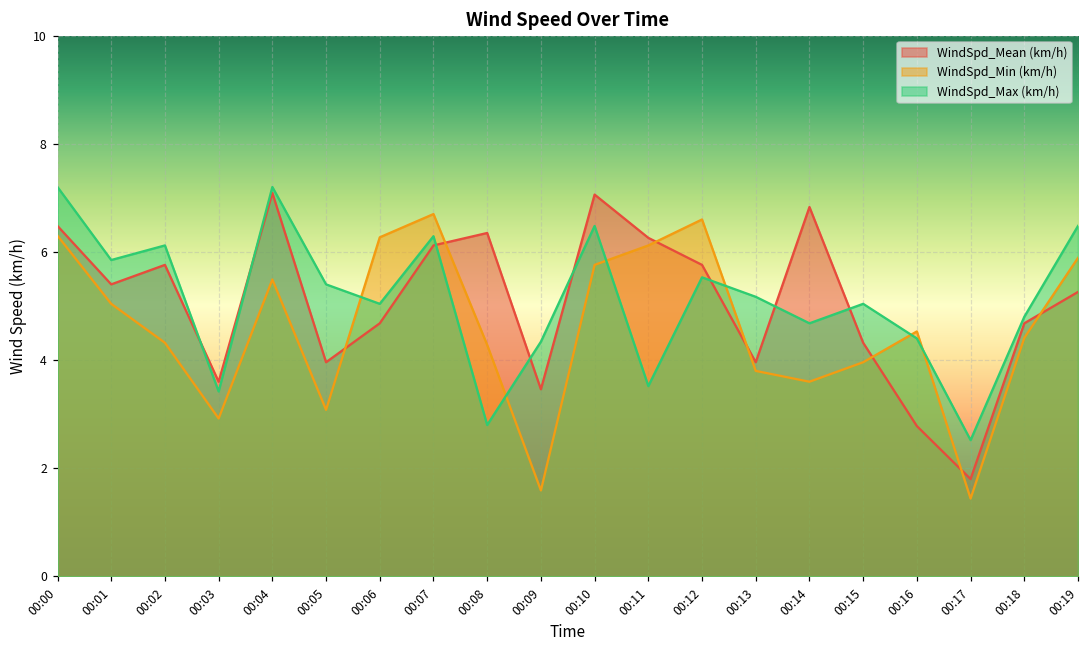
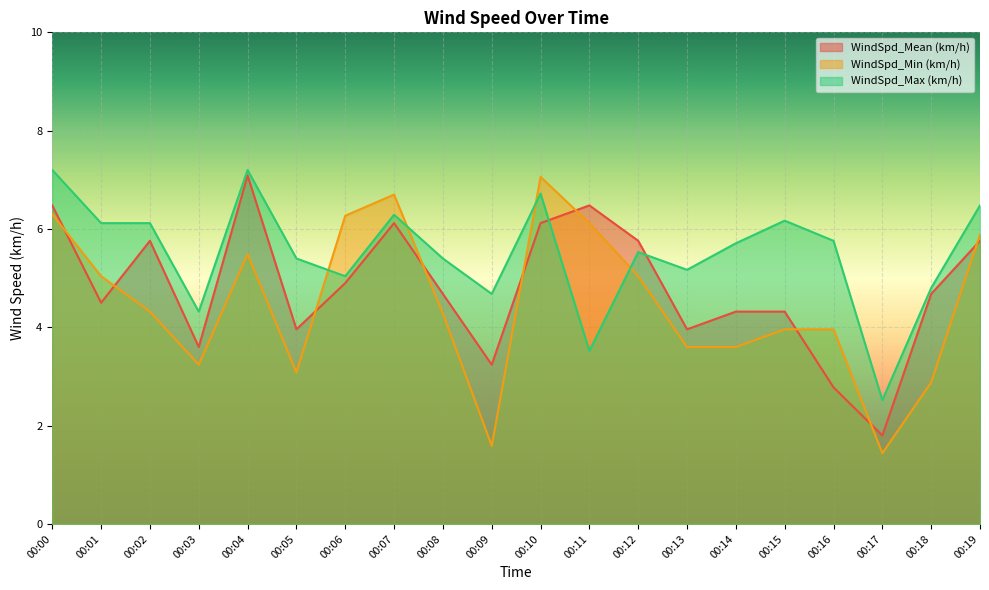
  {
    "WindSpd_Mean (km/h)": {
      "00:00": 6.5,
-     "00:01": 5.4,
+     "00:01": 4.5,
      "00:02": 5.8,
      "00:03": 3.6,
      "00:04": 7.1,
      "00:05": 4.0,
-     "00:06": 4.7,
+     "00:06": 4.9,
      "00:07": 6.1,
-     "00:08": 6.4,
-     "00:09": 3.5,
-     "00:10": 7.1,
-     "00:11": 6.3,
+     "00:08": 4.7,
+     "00:09": 3.2,
+     "00:10": 6.1,
+     "00:11": 6.5,
      "00:12": 5.8,
      "00:13": 4.0,
-     "00:14": 6.8,
+     "00:14": 4.3,
      "00:15": 4.3,
      "00:16": 2.8,
      "00:17": 1.8,
      "00:18": 4.7,
-     "00:19": 5.3
+     "00:19": 5.8
    },
    "WindSpd_Min (km/h)": {
      "00:00": 6.3,
      "00:01": 5.0,
      "00:02": 4.3,
-     "00:03": 2.9,
+     "00:03": 3.2,
      "00:04": 5.5,
      "00:05": 3.1,
      "00:06": 6.3,
      "00:07": 6.7,
      "00:08": 4.3,
      "00:09": 1.6,
-     "00:10": 5.8,
+     "00:10": 7.1,
      "00:11": 6.1,
-     "00:12": 6.6,
-     "00:13": 3.8,
+     "00:12": 5.0,
+     "00:13": 3.6,
      "00:14": 3.6,
      "00:15": 4.0,
-     "00:16": 4.5,
+     "00:16": 4.0,
      "00:17": 1.4,
-     "00:18": 4.4,
+     "00:18": 2.9,
      "00:19": 5.9
    },
    "WindSpd_Max (km/h)": {
      "00:00": 7.2,
-     "00:01": 5.9,
+     "00:01": 6.1,
      "00:02": 6.1,
-     "00:03": 3.4,
+     "00:03": 4.3,
      "00:04": 7.2,
      "00:05": 5.4,
      "00:06": 5.0,
      "00:07": 6.3,
-     "00:08": 2.8,
-     "00:09": 4.3,
-     "00:10": 6.5,
+     "00:08": 5.4,
+     "00:09": 4.7,
+     "00:10": 6.7,
      "00:11": 3.5,
      "00:12": 5.5,
      "00:13": 5.2,
-     "00:14": 4.7,
-     "00:15": 5.0,
-     "00:16": 4.4,
+     "00:14": 5.7,
+     "00:15": 6.2,
+     "00:16": 5.8,
      "00:17": 2.5,
      "00:18": 4.8,
      "00:19": 6.5
    }
  }
